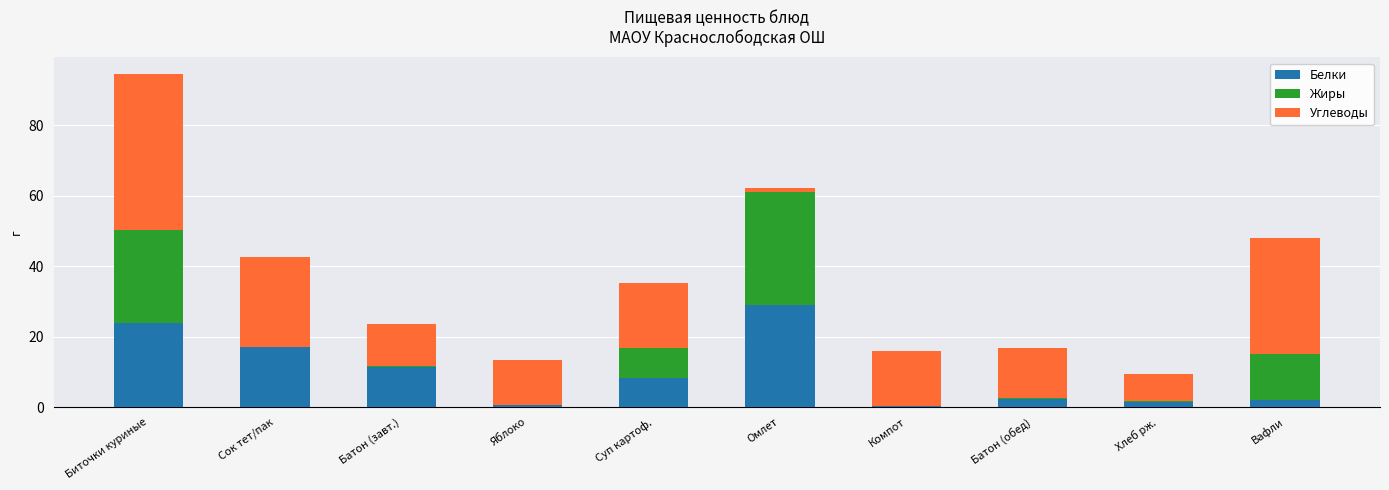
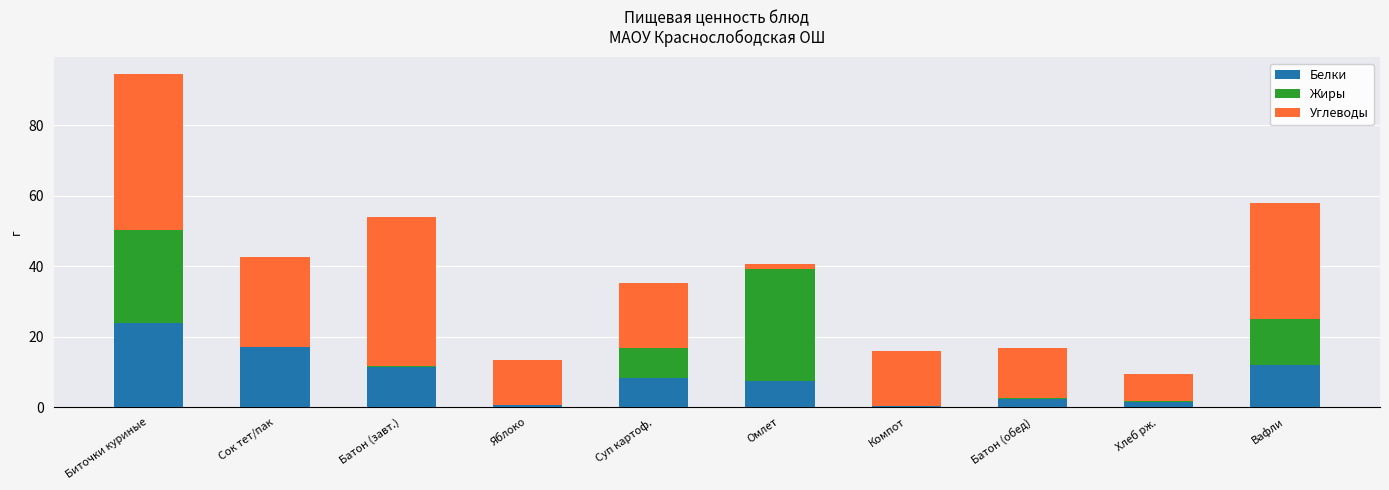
  {
    "Белки": {
      "Биточки куриные": 24,
      "Сок тет/пак": 17,
      "Батон (завт.)": 11,
      "Суп картоф.": 8,
-     "Омлет": 29,
+     "Омлет": 7,
      "Батон (обед)": 2,
      "Хлеб рж.": 1,
-     "Вафли": 2
+     "Вафли": 12
    },
    "Жиры": {
      "Биточки куриные": 26,
      "Сок тет/пак": 0,
      "Яблоко": 0,
      "Суп картоф.": 8,
      "Омлет": 32,
      "Компот": 0,
      "Вафли": 13
    },
    "Углеводы": {
      "Биточки куриные": 44,
      "Сок тет/пак": 26,
-     "Батон (завт.)": 12,
+     "Батон (завт.)": 42,
      "Яблоко": 13,
      "Суп картоф.": 19,
      "Омлет": 1,
      "Компот": 16,
      "Батон (обед)": 14,
      "Хлеб рж.": 8,
      "Вафли": 33
    }
  }
